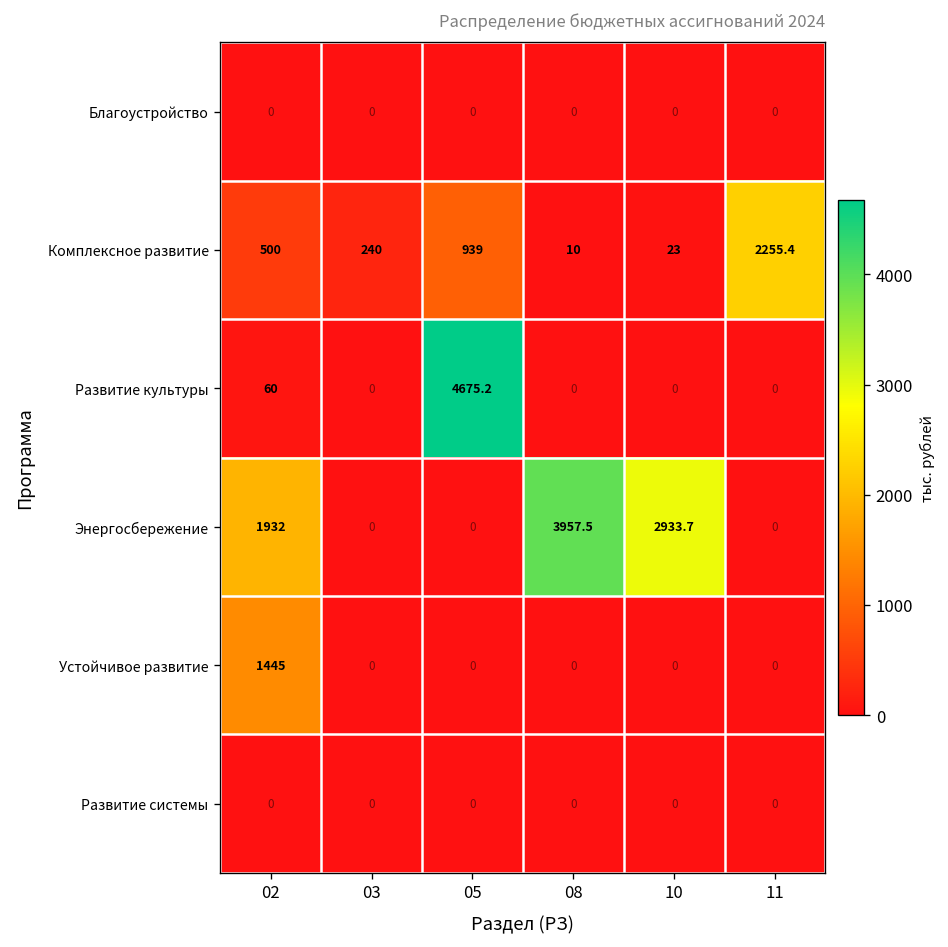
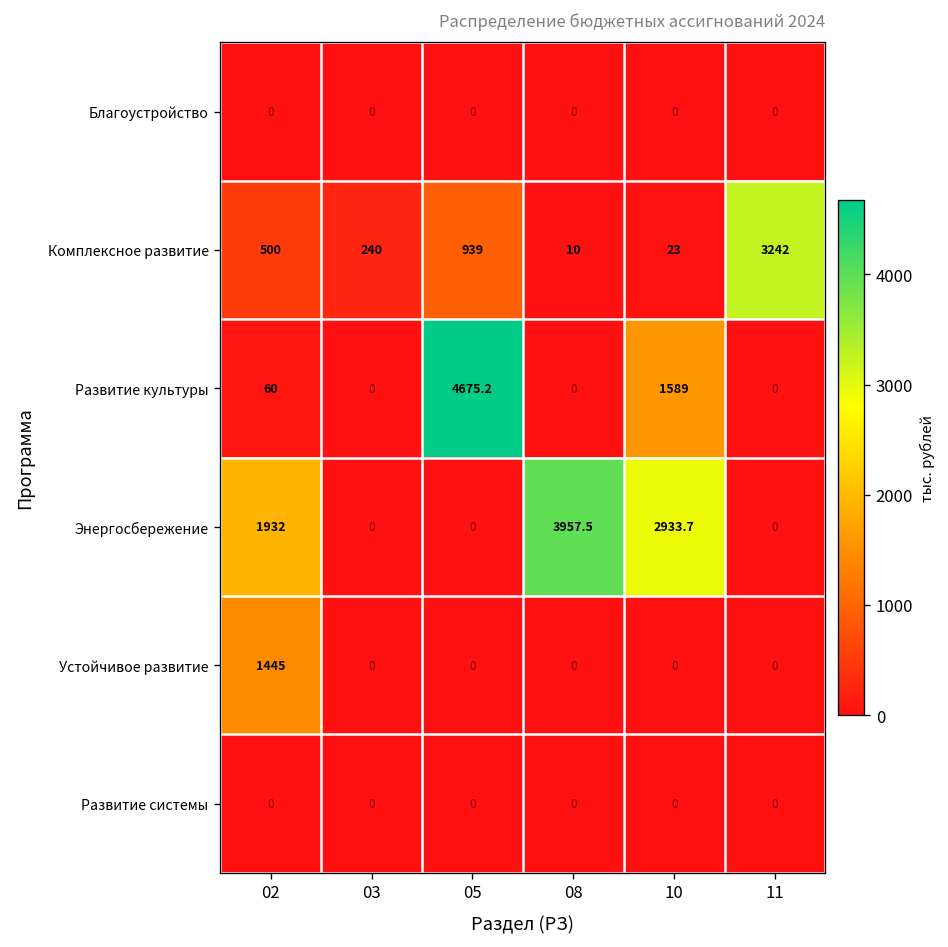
  {
    "Благоустройство": {
      "02": 0,
      "03": 0,
      "05": 0,
      "08": 0,
      "10": 0,
      "11": 0
    },
    "Комплексное развитие": {
      "02": 500,
      "03": 240,
      "05": 939,
      "08": 10,
      "10": 23,
-     "11": 2255.4
+     "11": 3242
    },
    "Развитие культуры": {
      "02": 60,
      "03": 0,
      "05": 4675.2,
      "08": 0,
-     "10": 0,
+     "10": 1589,
      "11": 0
    },
    "Энергосбережение": {
      "02": 1932,
      "03": 0,
      "05": 0,
      "08": 3957.5,
      "10": 2933.7,
      "11": 0
    },
    "Устойчивое развитие": {
      "02": 1445,
      "03": 0,
      "05": 0,
      "08": 0,
      "10": 0,
      "11": 0
    },
    "Развитие системы": {
      "02": 0,
      "03": 0,
      "05": 0,
      "08": 0,
      "10": 0,
      "11": 0
    }
  }
